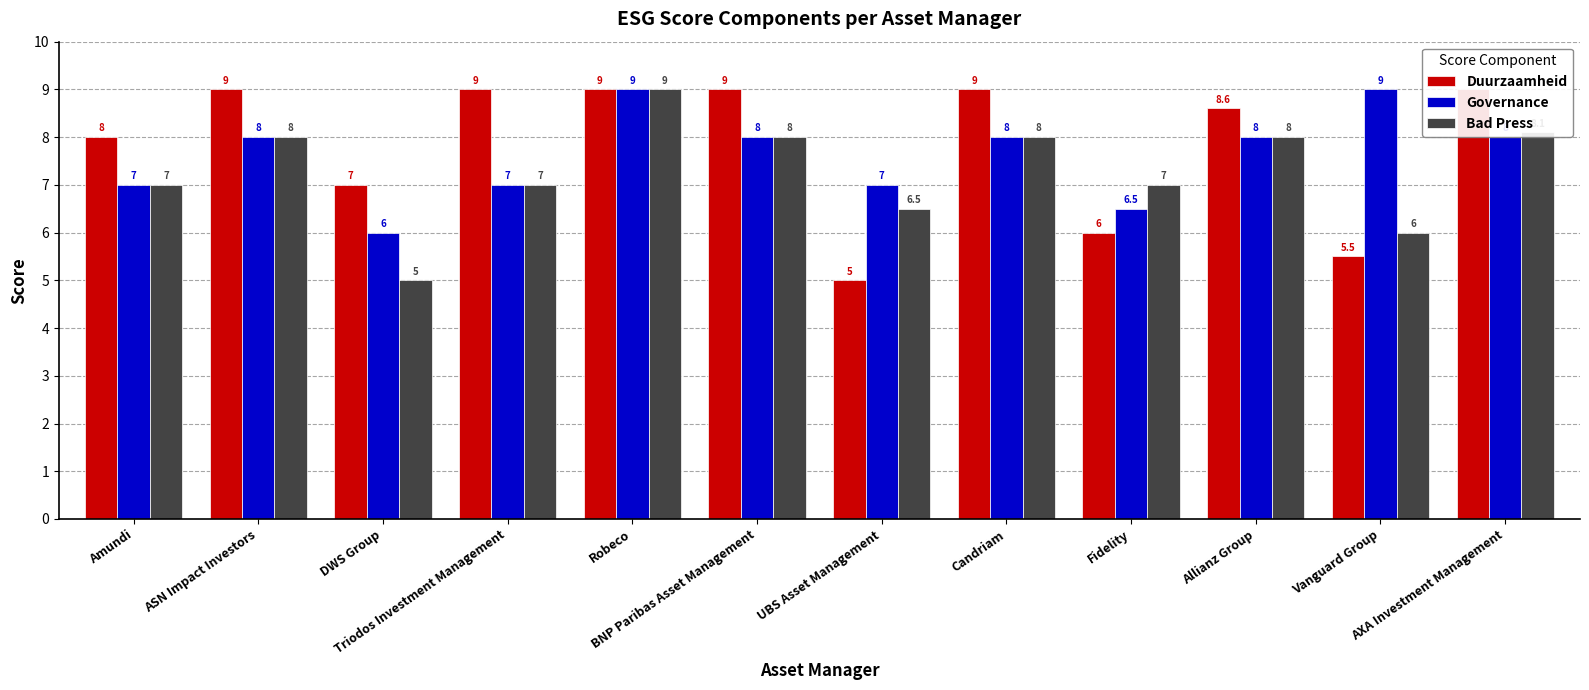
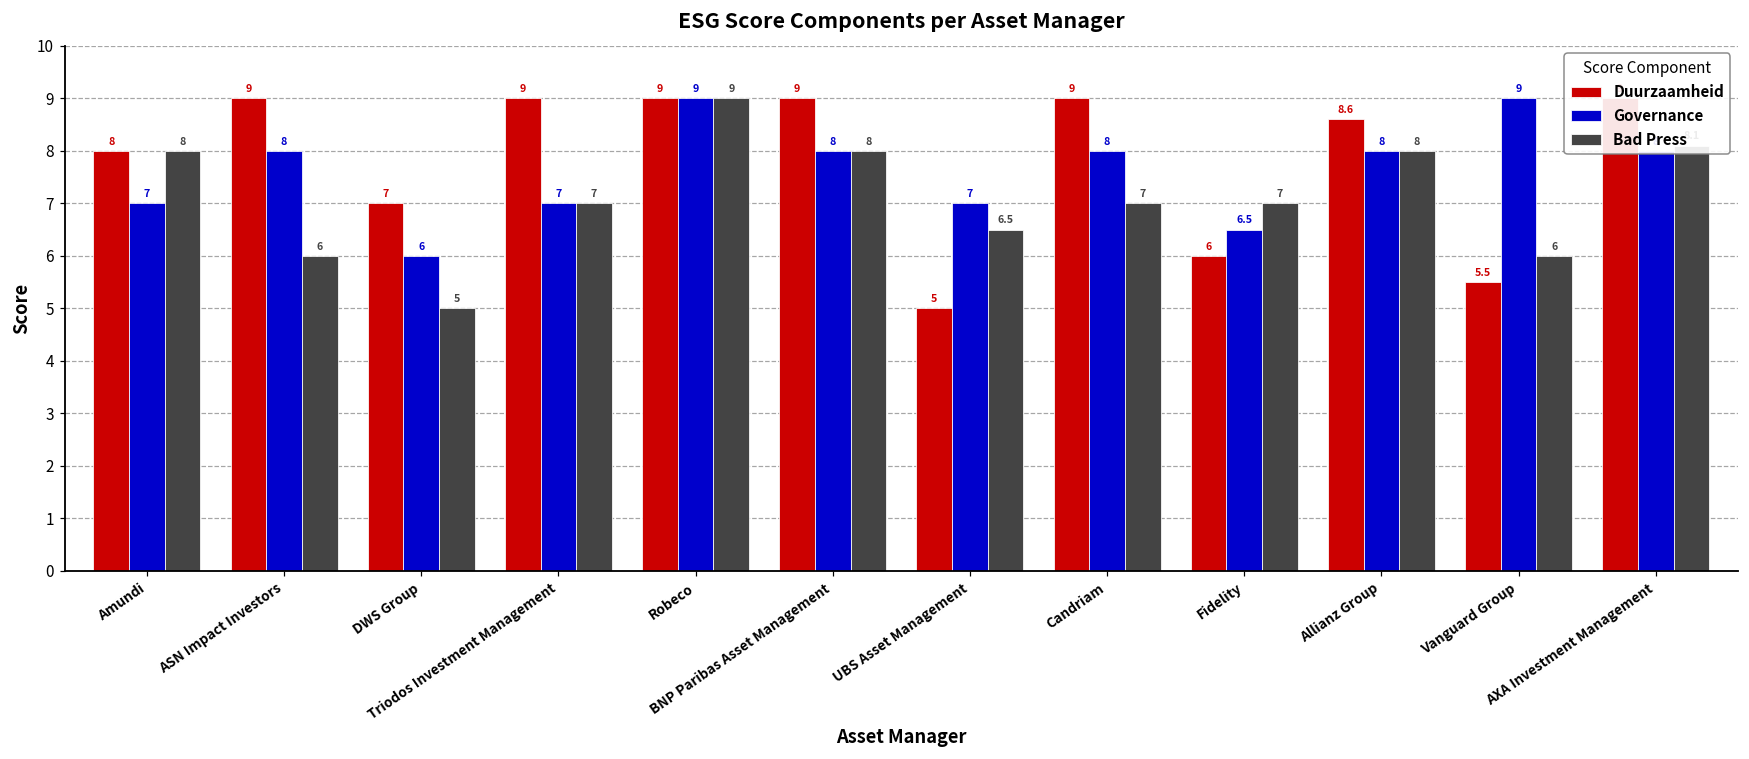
  {
    "Duurzaamheid": {
      "Amundi": 8,
      "ASN Impact Investors": 9,
      "DWS Group": 7,
      "Triodos Investment Management": 9,
      "Robeco": 9,
      "BNP Paribas Asset Management": 9,
      "UBS Asset Management": 5,
      "Candriam": 9,
      "Fidelity": 6,
      "Allianz Group": 8.6,
      "Vanguard Group": 5.5
    },
    "Governance": {
      "Amundi": 7,
      "ASN Impact Investors": 8,
      "DWS Group": 6,
      "Triodos Investment Management": 7,
      "Robeco": 9,
      "BNP Paribas Asset Management": 8,
      "UBS Asset Management": 7,
      "Candriam": 8,
      "Fidelity": 6.5,
      "Allianz Group": 8,
      "Vanguard Group": 9
    },
    "Bad Press": {
-     "Amundi": 7,
-     "ASN Impact Investors": 8,
+     "Amundi": 8,
+     "ASN Impact Investors": 6,
      "DWS Group": 5,
      "Triodos Investment Management": 7,
      "Robeco": 9,
      "BNP Paribas Asset Management": 8,
      "UBS Asset Management": 6.5,
-     "Candriam": 8,
+     "Candriam": 7,
      "Fidelity": 7,
      "Allianz Group": 8,
      "Vanguard Group": 6
    }
  }
